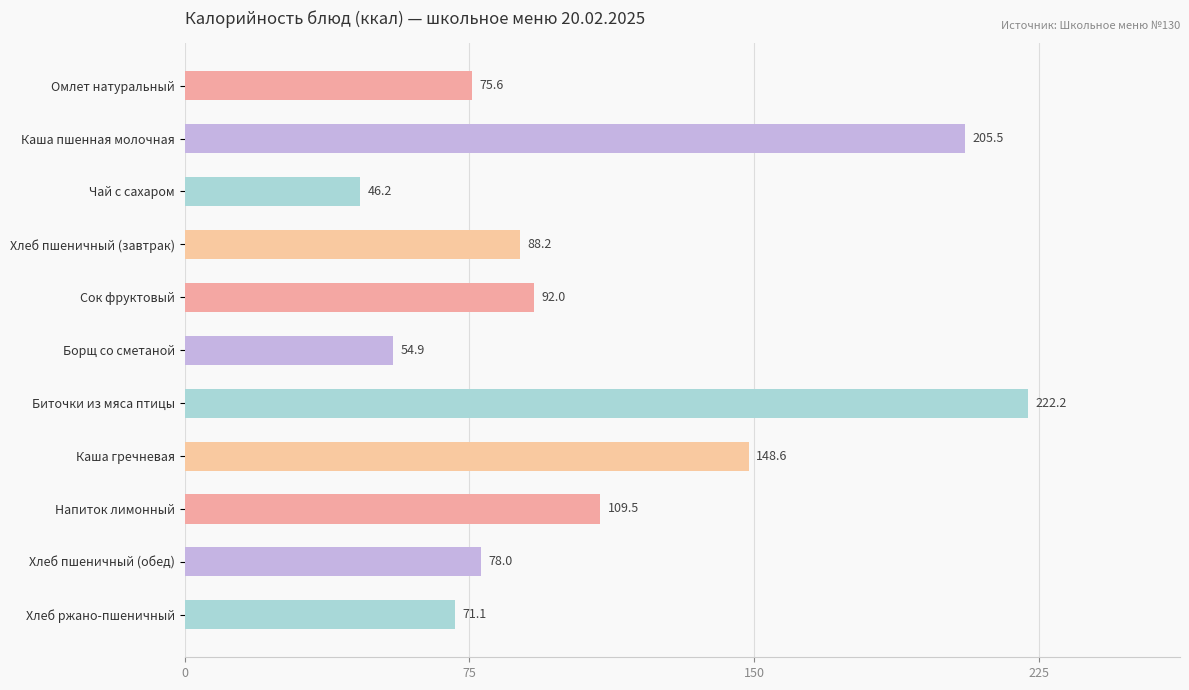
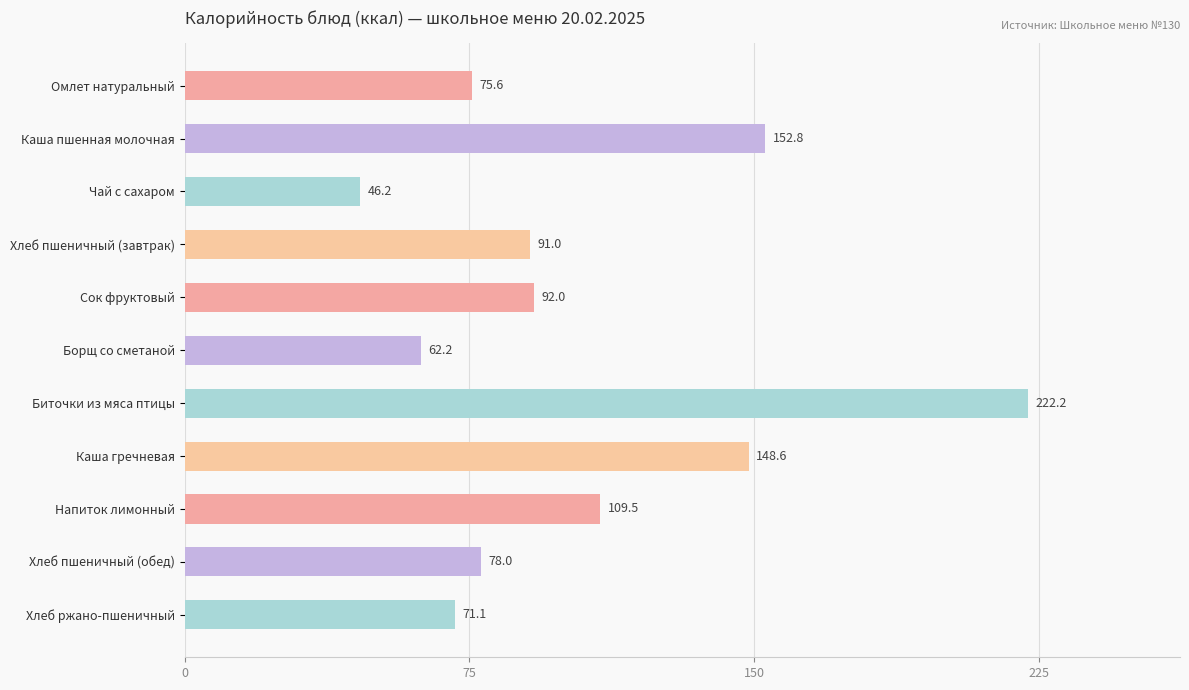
  {
    "Омлет натуральный": 75.6,
-   "Каша пшенная молочная": 205.5,
+   "Каша пшенная молочная": 152.8,
    "Чай с сахаром": 46.2,
-   "Хлеб пшеничный (завтрак)": 88.2,
+   "Хлеб пшеничный (завтрак)": 91.0,
    "Сок фруктовый": 92.0,
-   "Борщ со сметаной": 54.9,
+   "Борщ со сметаной": 62.2,
    "Биточки из мяса птицы": 222.2,
    "Каша гречневая": 148.6,
    "Напиток лимонный": 109.5,
    "Хлеб пшеничный (обед)": 78.0,
    "Хлеб ржано-пшеничный": 71.1
  }
